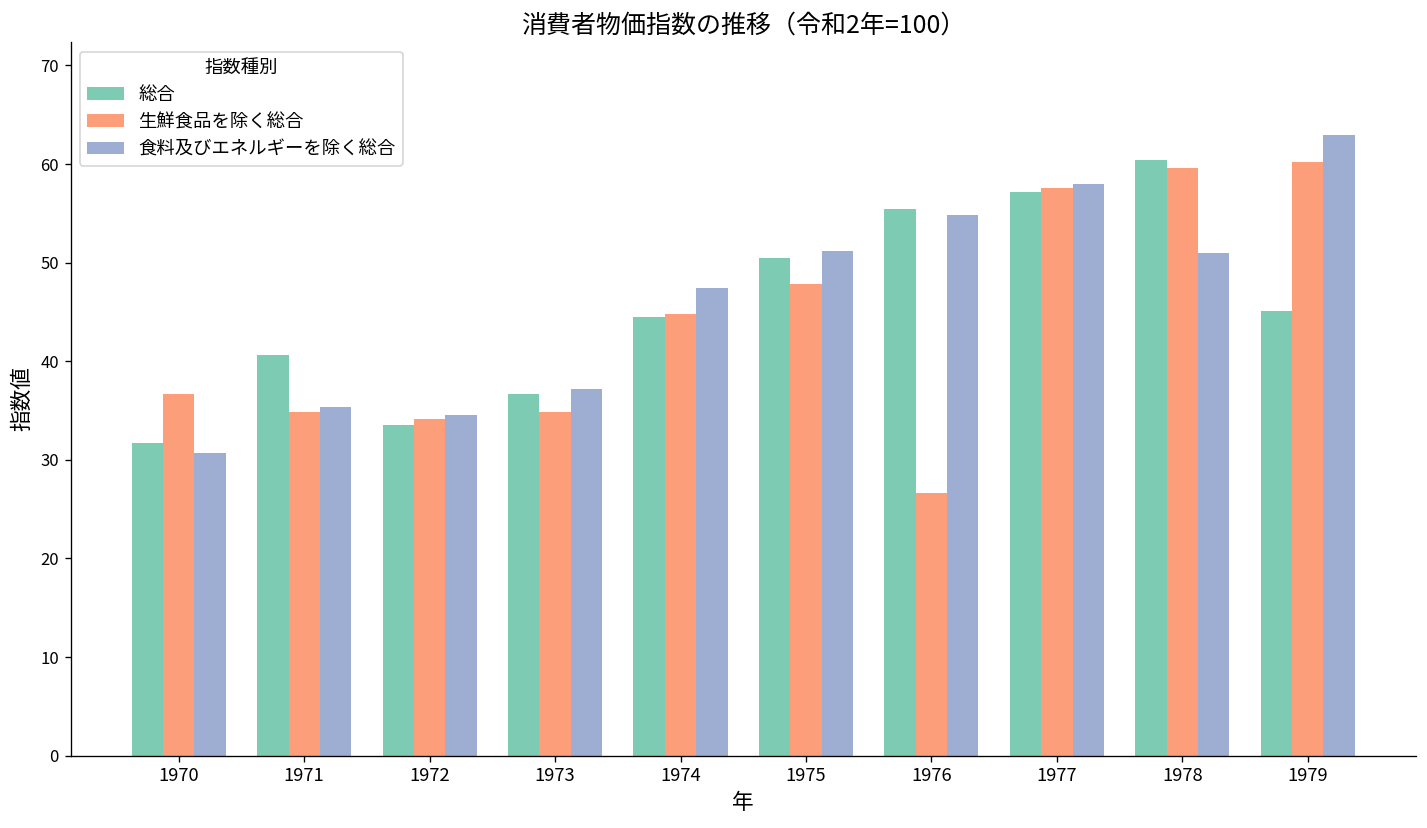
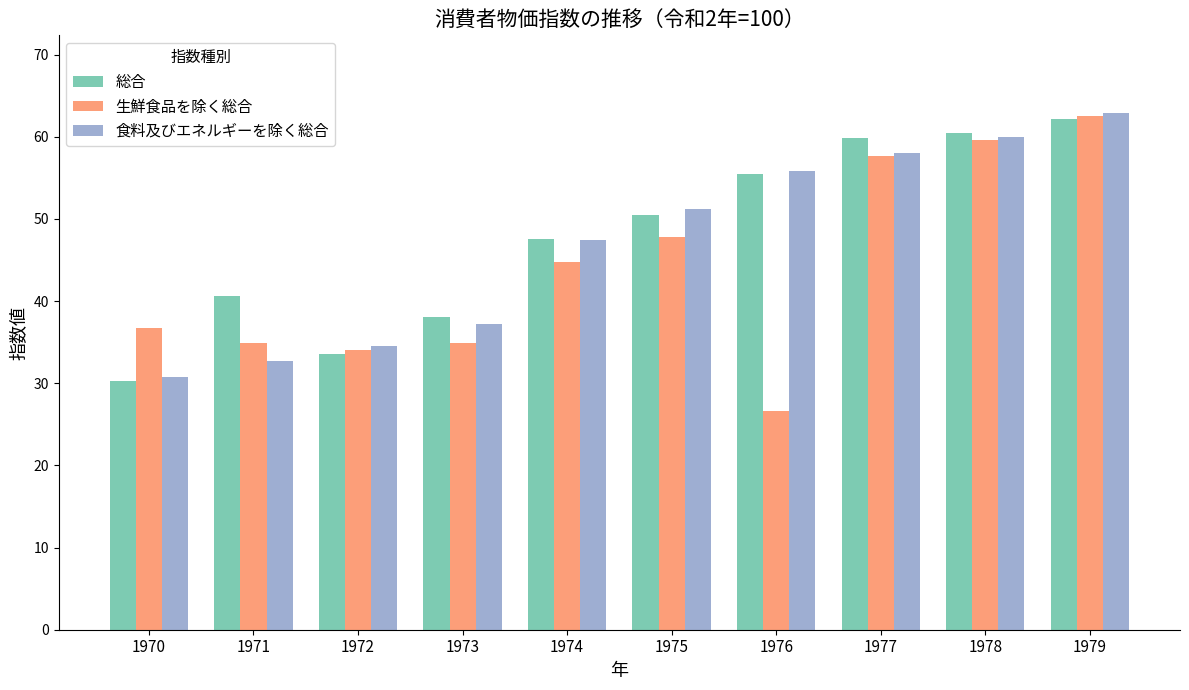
  {
    "総合": {
-     "1970": 32,
+     "1970": 30,
      "1971": 41,
      "1972": 34,
-     "1973": 37,
-     "1974": 45,
+     "1973": 38,
+     "1974": 48,
      "1975": 51,
      "1976": 55,
-     "1977": 57,
+     "1977": 60,
      "1978": 60,
-     "1979": 45
+     "1979": 62
    },
    "生鮮食品を除く総合": {
      "1970": 37,
      "1971": 35,
      "1972": 34,
      "1973": 35,
      "1974": 45,
      "1975": 48,
      "1976": 27,
      "1977": 58,
      "1978": 60,
-     "1979": 60
+     "1979": 63
    },
    "食料及びエネルギーを除く総合": {
      "1970": 31,
-     "1971": 35,
+     "1971": 33,
      "1972": 35,
      "1973": 37,
      "1974": 47,
      "1975": 51,
-     "1976": 55,
+     "1976": 56,
      "1977": 58,
-     "1978": 51,
+     "1978": 60,
      "1979": 63
    }
  }
